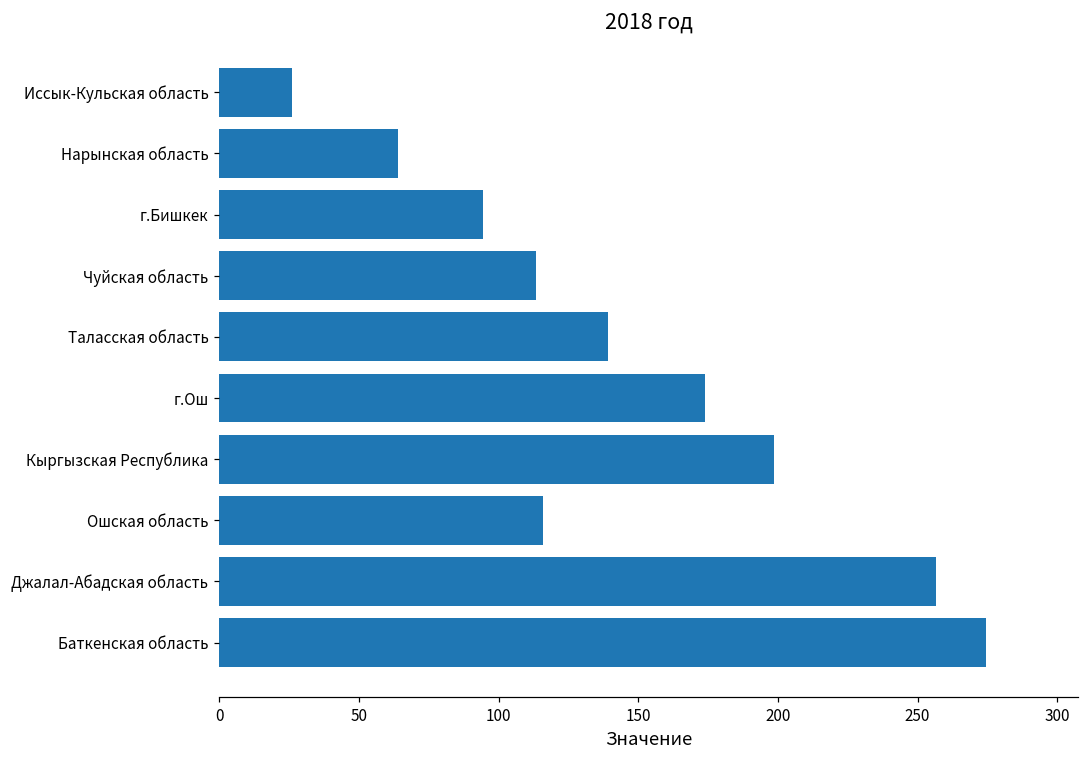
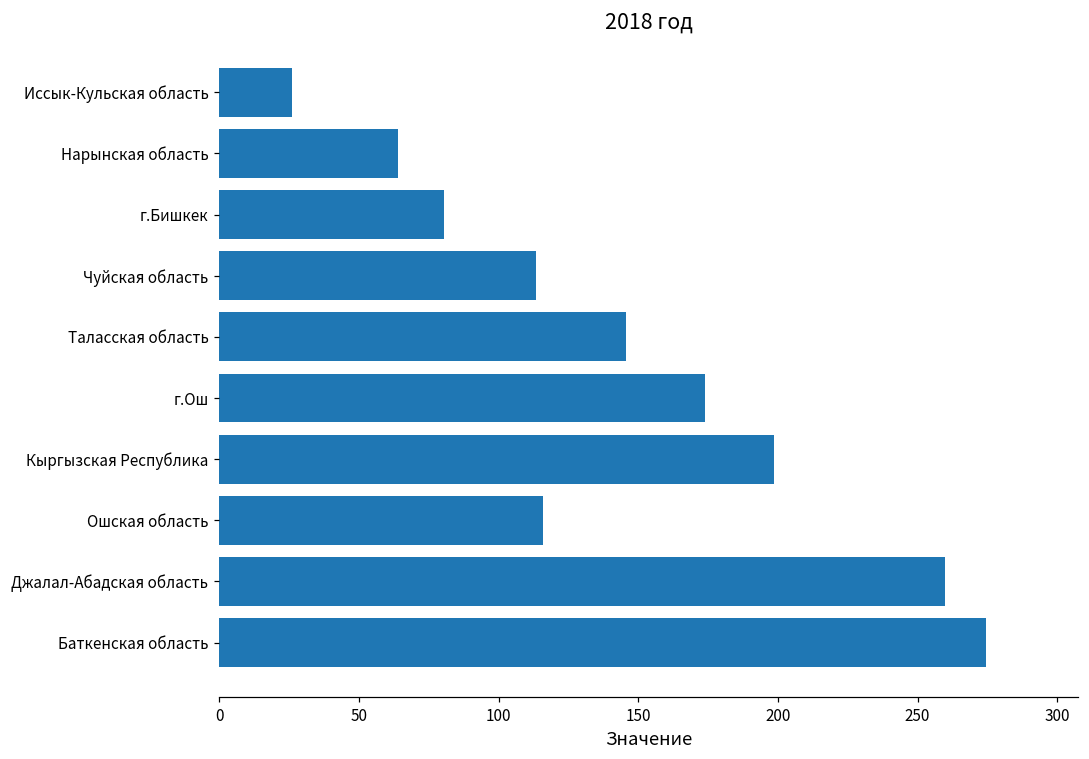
  {
    "Иссык-Кульская область": 26,
    "Нарынская область": 64,
-   "г.Бишкек": 94,
+   "г.Бишкек": 81,
    "Чуйская область": 113,
-   "Таласская область": 139,
+   "Таласская область": 146,
    "г.Ош": 174,
    "Кыргызская Республика": 199,
    "Ошская область": 116,
-   "Джалал-Абадская область": 257,
+   "Джалал-Абадская область": 260,
    "Баткенская область": 275
  }
